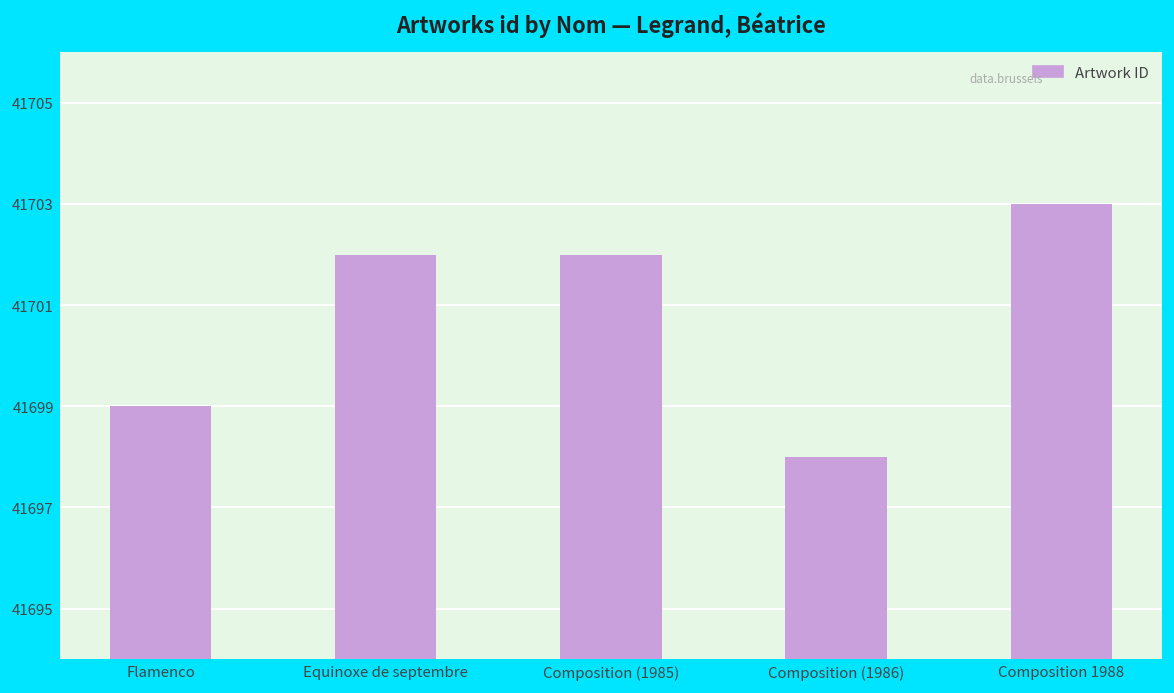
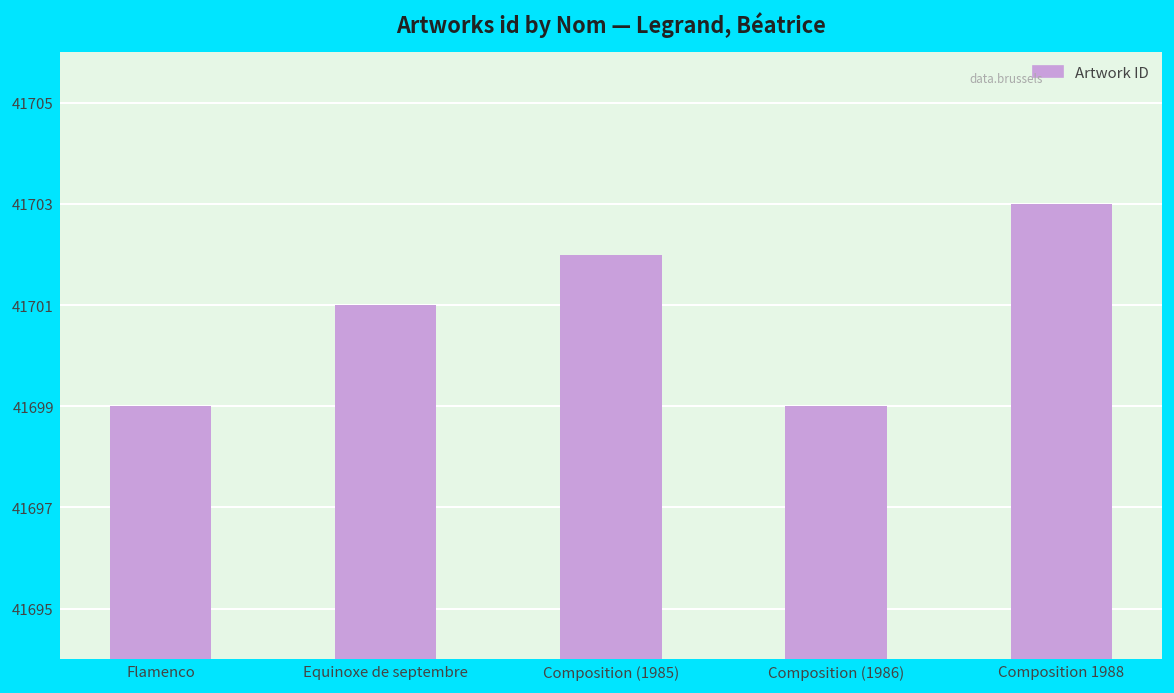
  {
    "Flamenco": 41699,
-   "Equinoxe de septembre": 41702,
+   "Equinoxe de septembre": 41701,
    "Composition (1985)": 41702,
-   "Composition (1986)": 41698,
+   "Composition (1986)": 41699,
    "Composition 1988": 41703
  }
